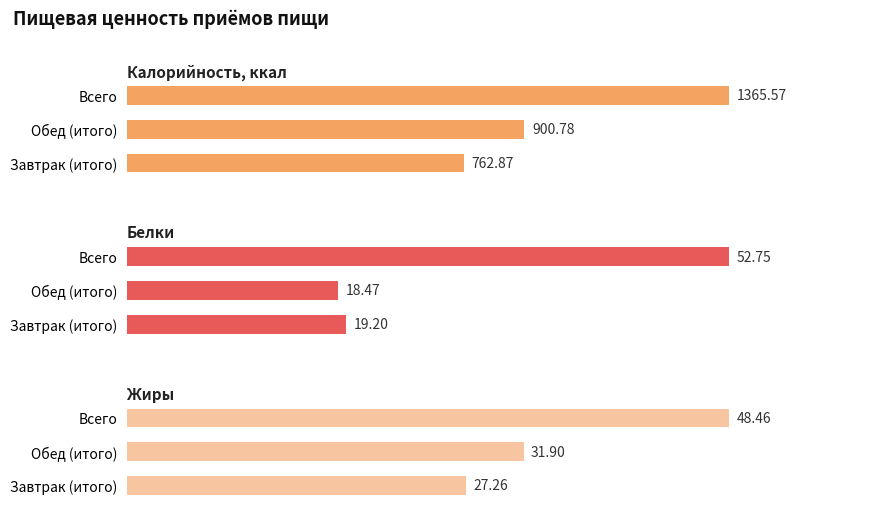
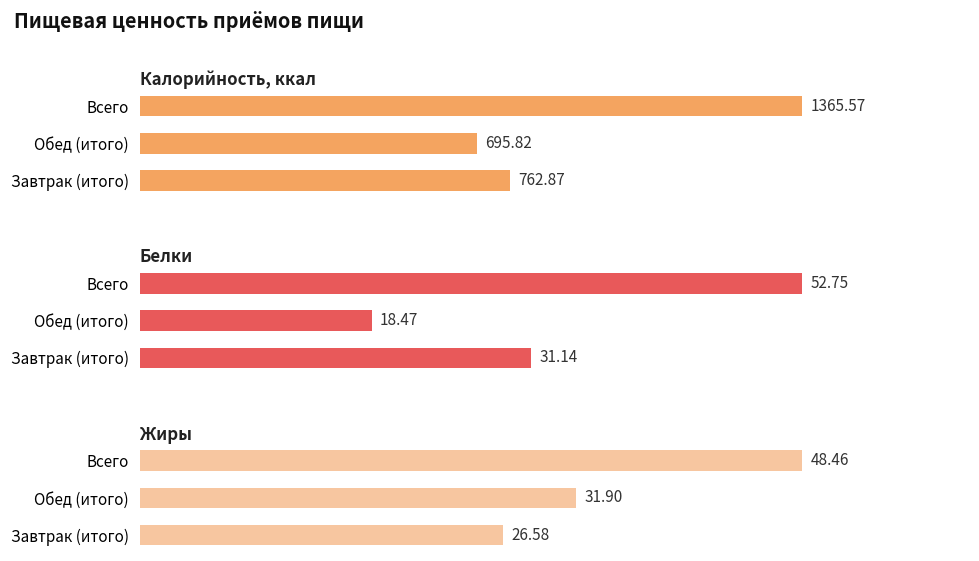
  {
    "Калорийность, ккал": {
      "Всего": 1365.57,
-     "Обед (итого)": 900.78,
+     "Обед (итого)": 695.82,
      "Завтрак (итого)": 762.87
    },
    "Белки": {
      "Всего": 52.75,
      "Обед (итого)": 18.47,
-     "Завтрак (итого)": 19.20
+     "Завтрак (итого)": 31.14
    },
    "Жиры": {
      "Всего": 48.46,
      "Обед (итого)": 31.90,
-     "Завтрак (итого)": 27.26
+     "Завтрак (итого)": 26.58
    }
  }
